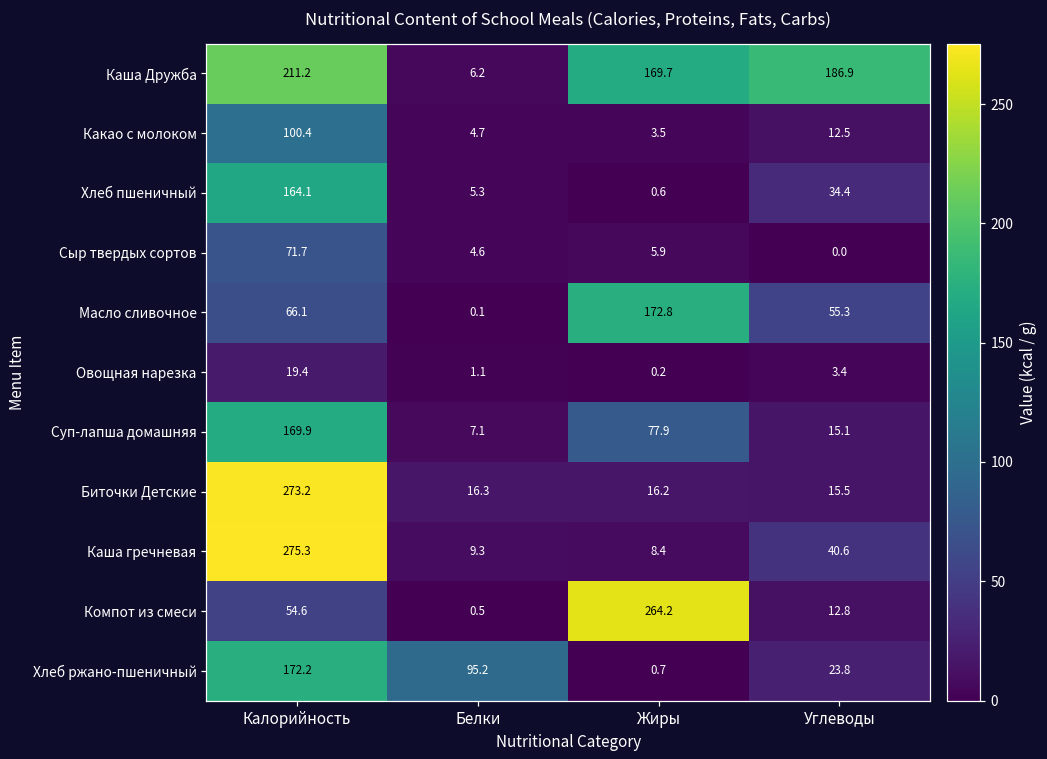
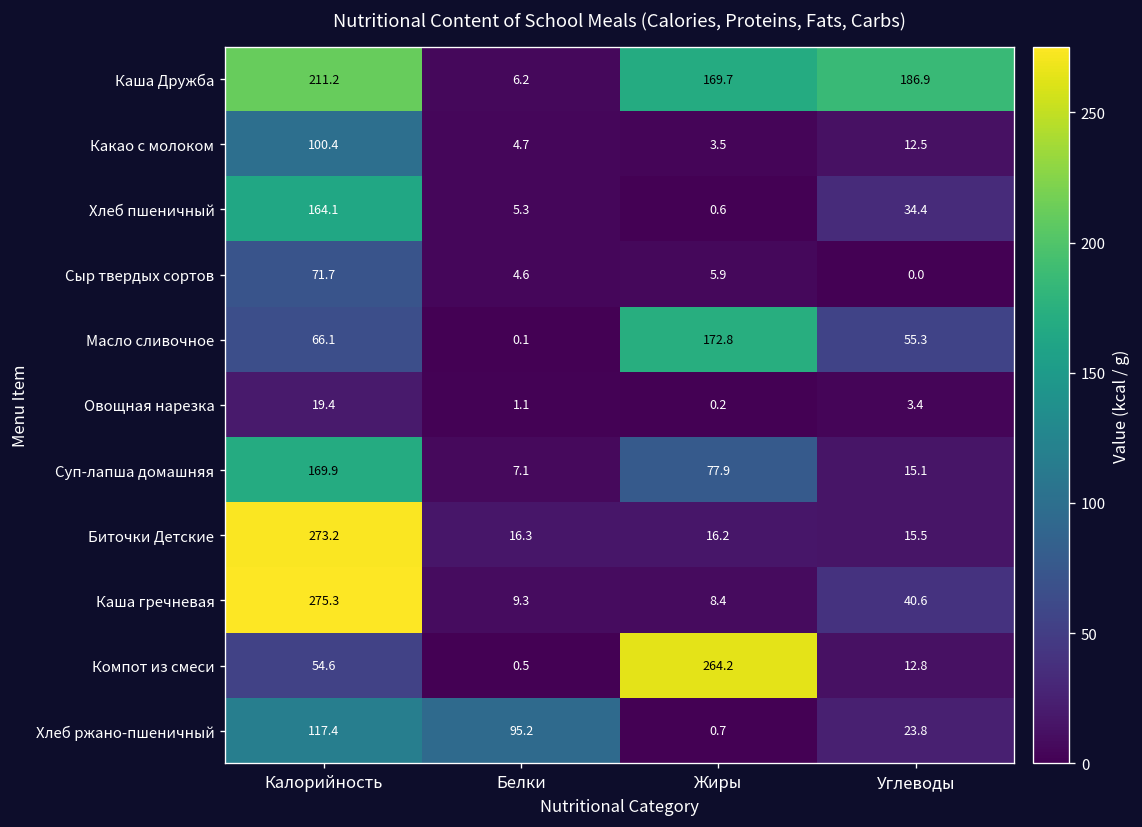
  {
    "Каша Дружба": {
      "Калорийность": 211.2,
      "Белки": 6.2,
      "Жиры": 169.7,
      "Углеводы": 186.9
    },
    "Какао с молоком": {
      "Калорийность": 100.4,
      "Белки": 4.7,
      "Жиры": 3.5,
      "Углеводы": 12.5
    },
    "Хлеб пшеничный": {
      "Калорийность": 164.1,
      "Белки": 5.3,
      "Жиры": 0.6,
      "Углеводы": 34.4
    },
    "Сыр твердых сортов": {
      "Калорийность": 71.7,
      "Белки": 4.6,
      "Жиры": 5.9,
      "Углеводы": 0.0
    },
    "Масло сливочное": {
      "Калорийность": 66.1,
      "Белки": 0.1,
      "Жиры": 172.8,
      "Углеводы": 55.3
    },
    "Овощная нарезка": {
      "Калорийность": 19.4,
      "Белки": 1.1,
      "Жиры": 0.2,
      "Углеводы": 3.4
    },
    "Суп-лапша домашняя": {
      "Калорийность": 169.9,
      "Белки": 7.1,
      "Жиры": 77.9,
      "Углеводы": 15.1
    },
    "Биточки Детские": {
      "Калорийность": 273.2,
      "Белки": 16.3,
      "Жиры": 16.2,
      "Углеводы": 15.5
    },
    "Каша гречневая": {
      "Калорийность": 275.3,
      "Белки": 9.3,
      "Жиры": 8.4,
      "Углеводы": 40.6
    },
    "Компот из смеси": {
      "Калорийность": 54.6,
      "Белки": 0.5,
      "Жиры": 264.2,
      "Углеводы": 12.8
    },
    "Хлеб ржано-пшеничный": {
-     "Калорийность": 172.2,
+     "Калорийность": 117.4,
      "Белки": 95.2,
      "Жиры": 0.7,
      "Углеводы": 23.8
    }
  }
